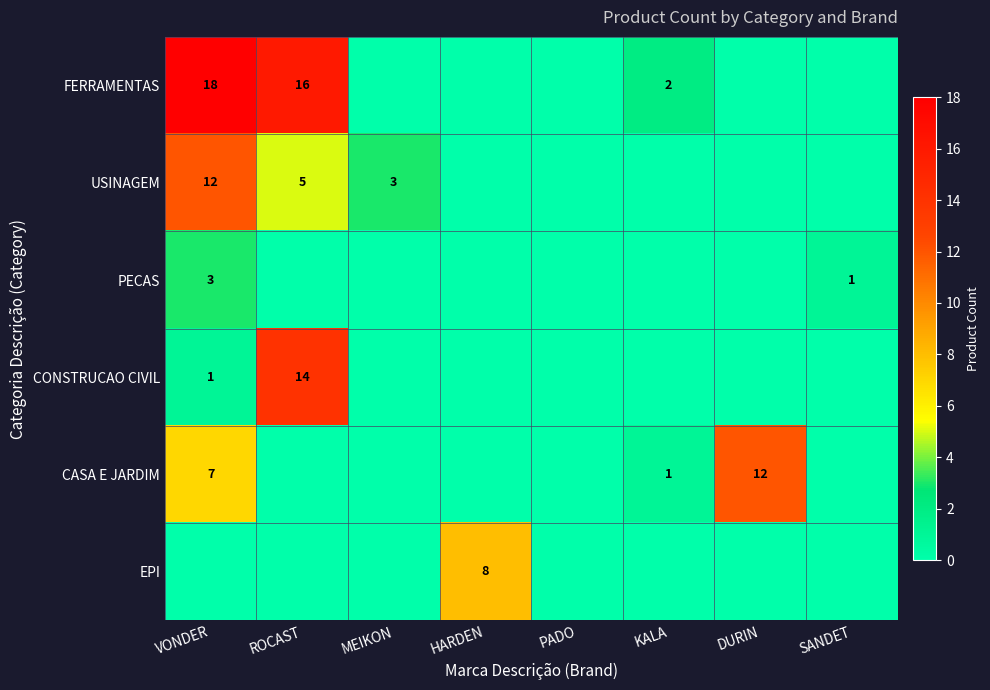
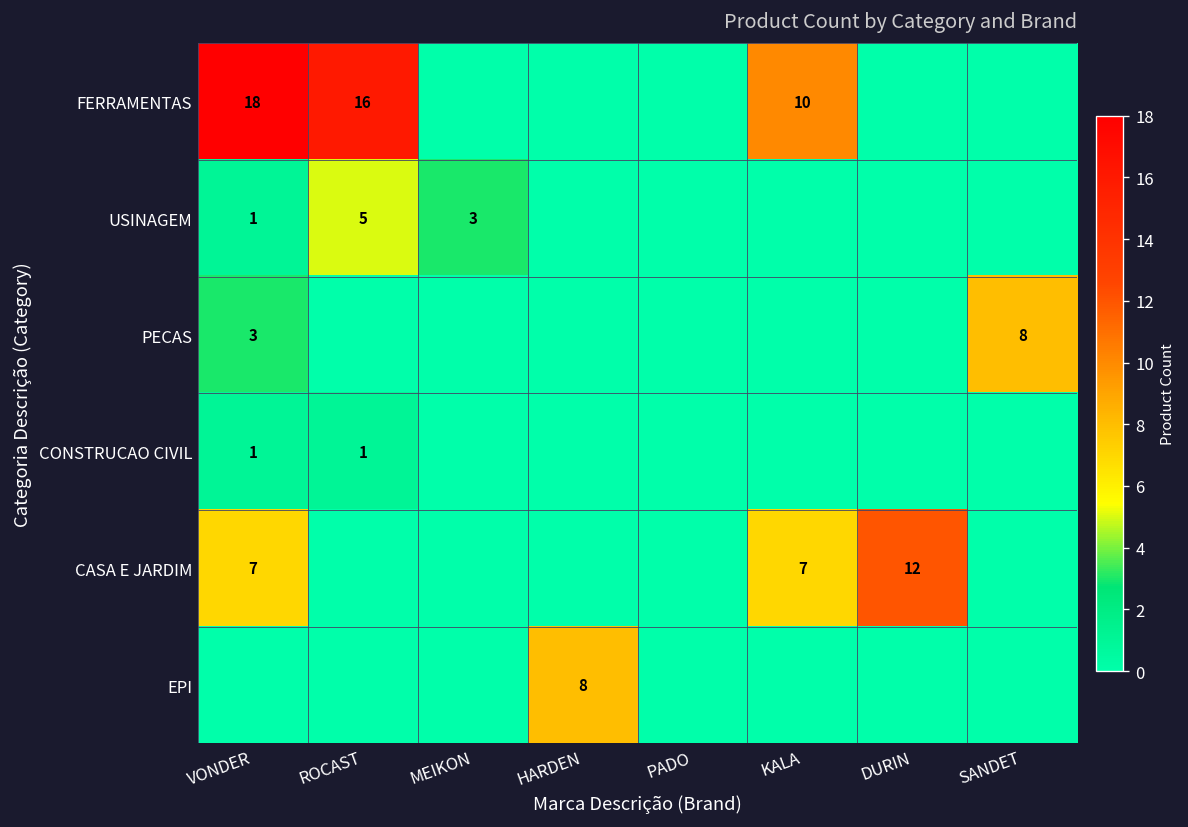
  {
    "FERRAMENTAS": {
      "VONDER": 18,
      "ROCAST": 16,
-     "KALA": 2
+     "KALA": 10
    },
    "USINAGEM": {
-     "VONDER": 12,
+     "VONDER": 1,
      "ROCAST": 5,
      "MEIKON": 3
    },
    "PECAS": {
      "VONDER": 3,
-     "SANDET": 1
+     "SANDET": 8
    },
    "CONSTRUCAO CIVIL": {
      "VONDER": 1,
-     "ROCAST": 14
+     "ROCAST": 1
    },
    "CASA E JARDIM": {
      "VONDER": 7,
-     "KALA": 1,
+     "KALA": 7,
      "DURIN": 12
    },
    "EPI": {
      "HARDEN": 8
    }
  }
